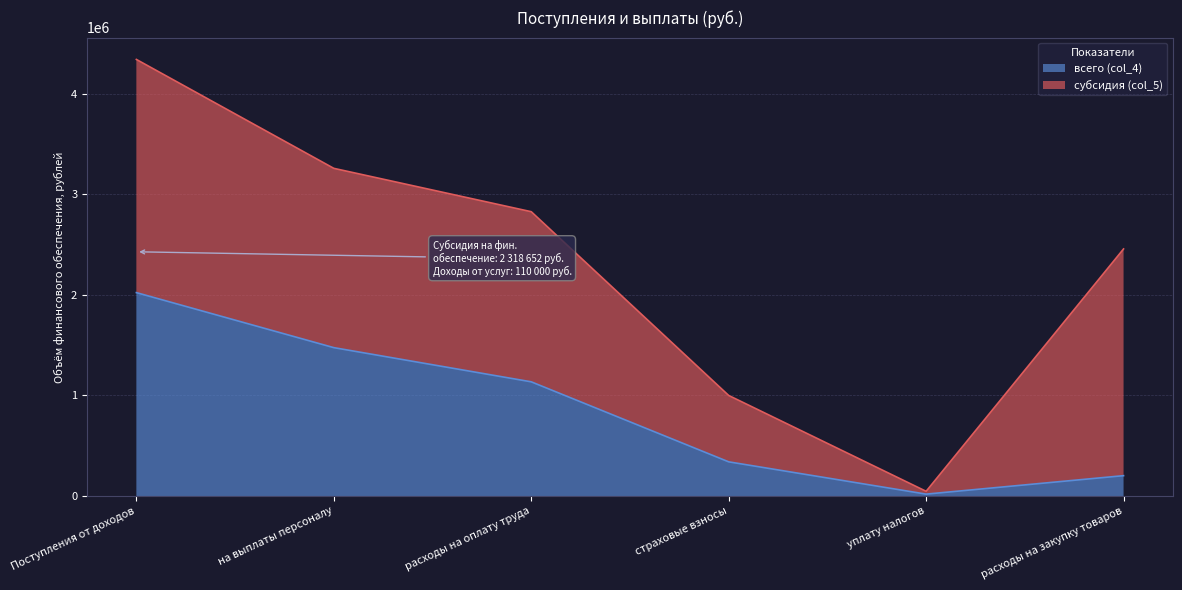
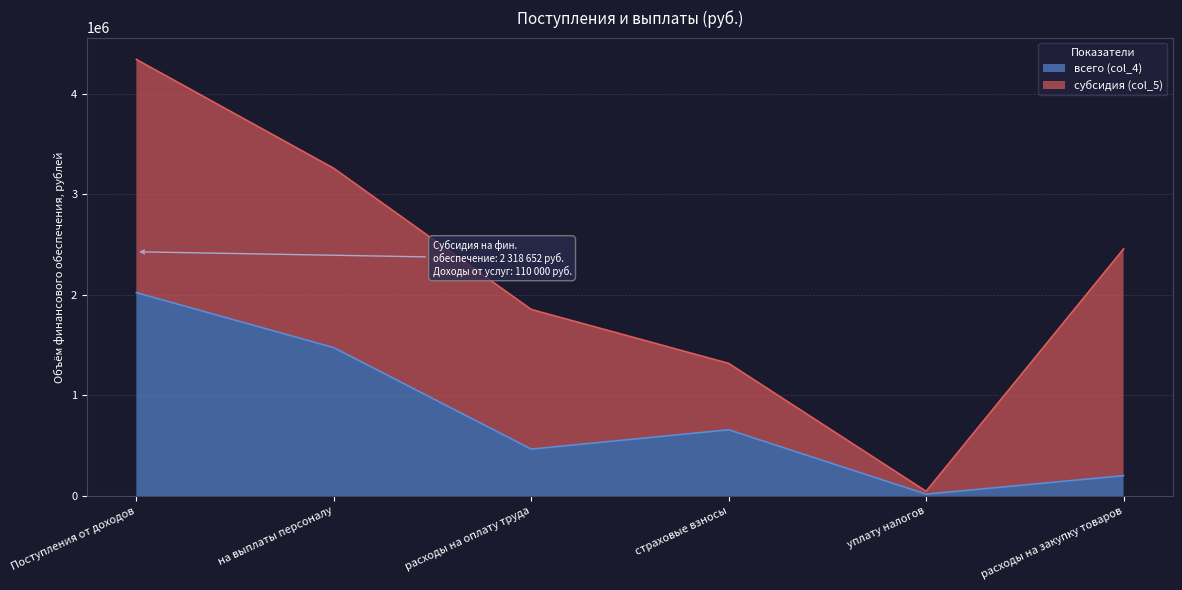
  {
    "всего (col_4)": {
      "на выплаты персоналу": 1480000,
-     "расходы на оплату труда": 1140000,
-     "страховые взносы": 340000,
+     "расходы на оплату труда": 470000,
+     "страховые взносы": 660000,
      "уплату налогов": 20000,
      "расходы на закупку товаров": 200000
    },
    "субсидия (col_5)": {
      "Поступления от доходов": 2320000,
      "на выплаты персоналу": 1780000,
-     "расходы на оплату труда": 1690000,
+     "расходы на оплату труда": 1390000,
      "страховые взносы": 660000,
      "уплату налогов": 30000,
      "расходы на закупку товаров": 2250000
    }
  }
